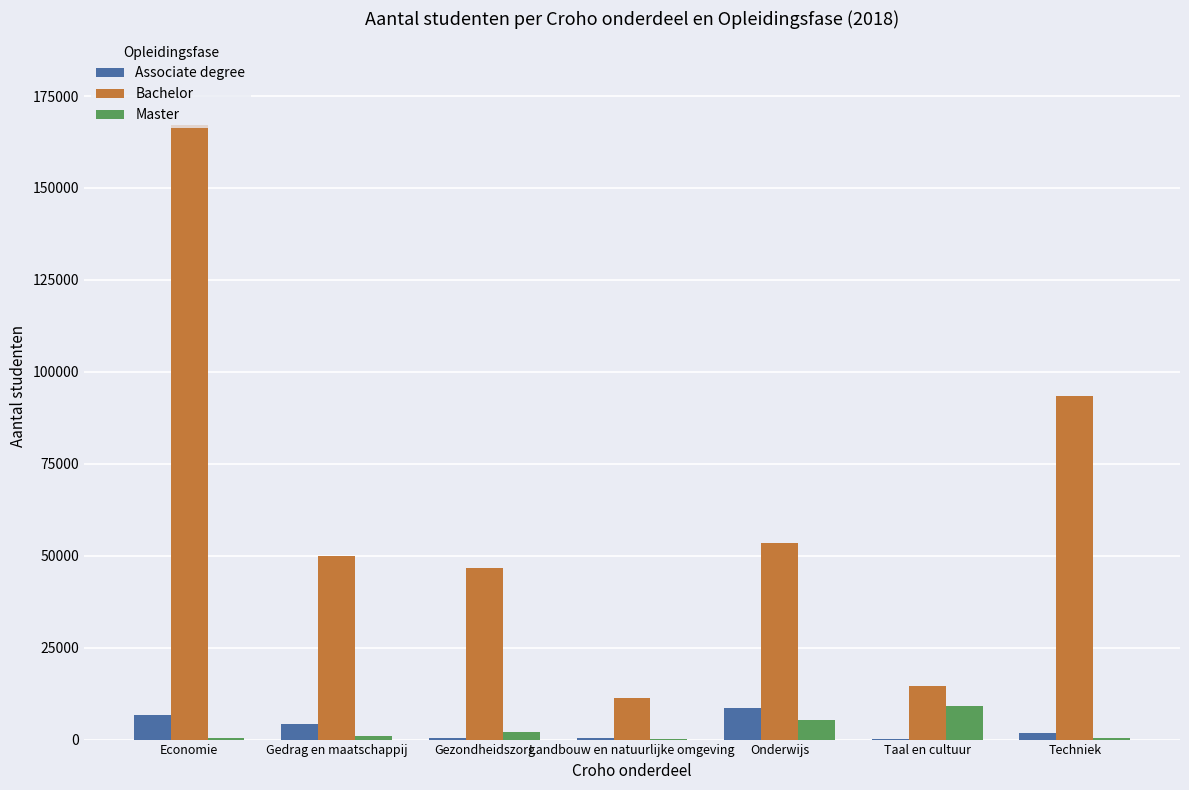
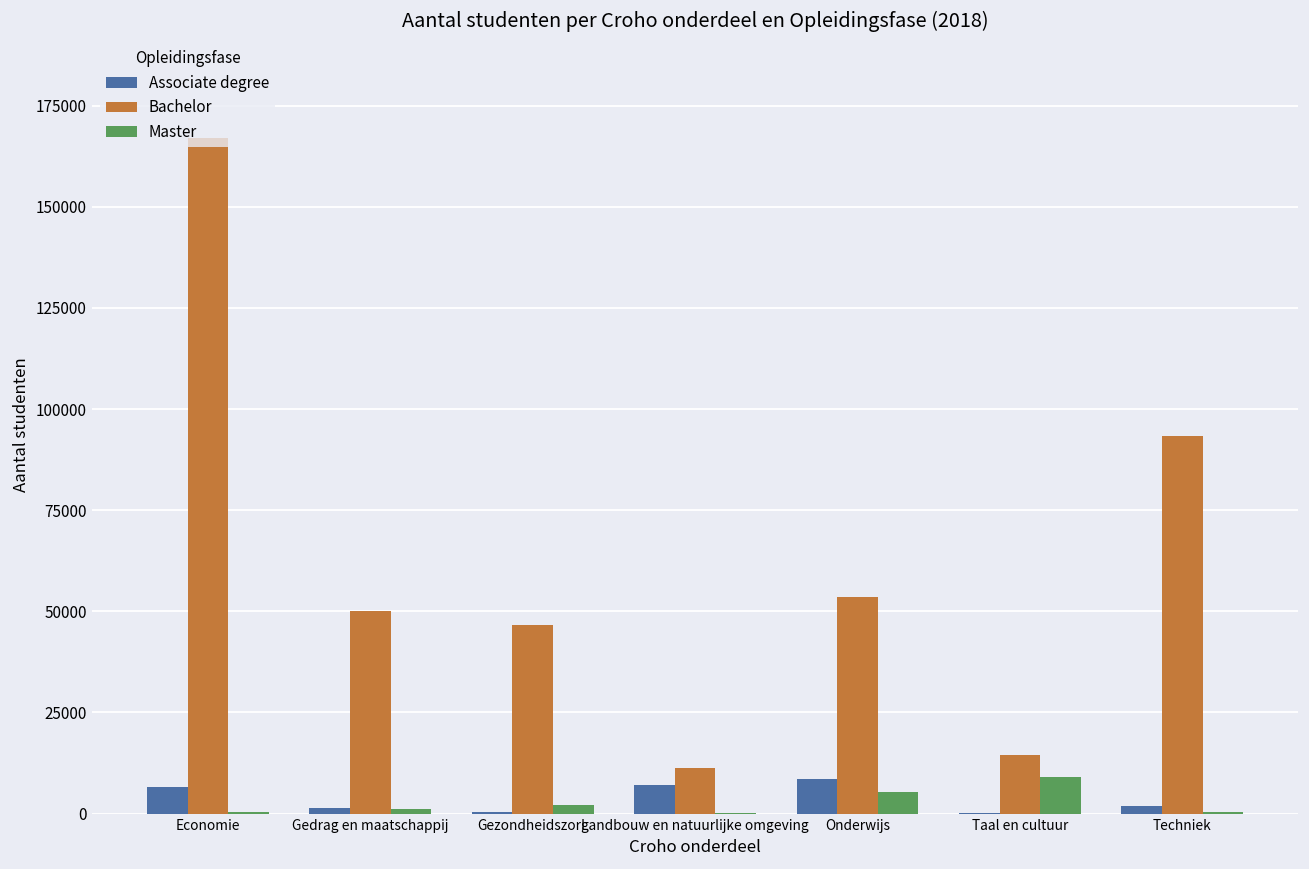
  {
    "Associate degree": {
      "Economie": 7000,
-     "Gedrag en maatschappij": 4000,
-     "Landbouw en natuurlijke omgeving": 0,
+     "Gedrag en maatschappij": 1000,
+     "Landbouw en natuurlijke omgeving": 7000,
      "Onderwijs": 8000,
      "Techniek": 2000
    },
    "Bachelor": {
      "Gedrag en maatschappij": 50000,
      "Gezondheidszorg": 47000,
      "Landbouw en natuurlijke omgeving": 11000,
      "Onderwijs": 54000,
      "Taal en cultuur": 15000,
      "Techniek": 93000
    },
    "Master": {
      "Gedrag en maatschappij": 1000,
      "Gezondheidszorg": 2000,
      "Onderwijs": 5000,
      "Taal en cultuur": 9000
    }
  }
